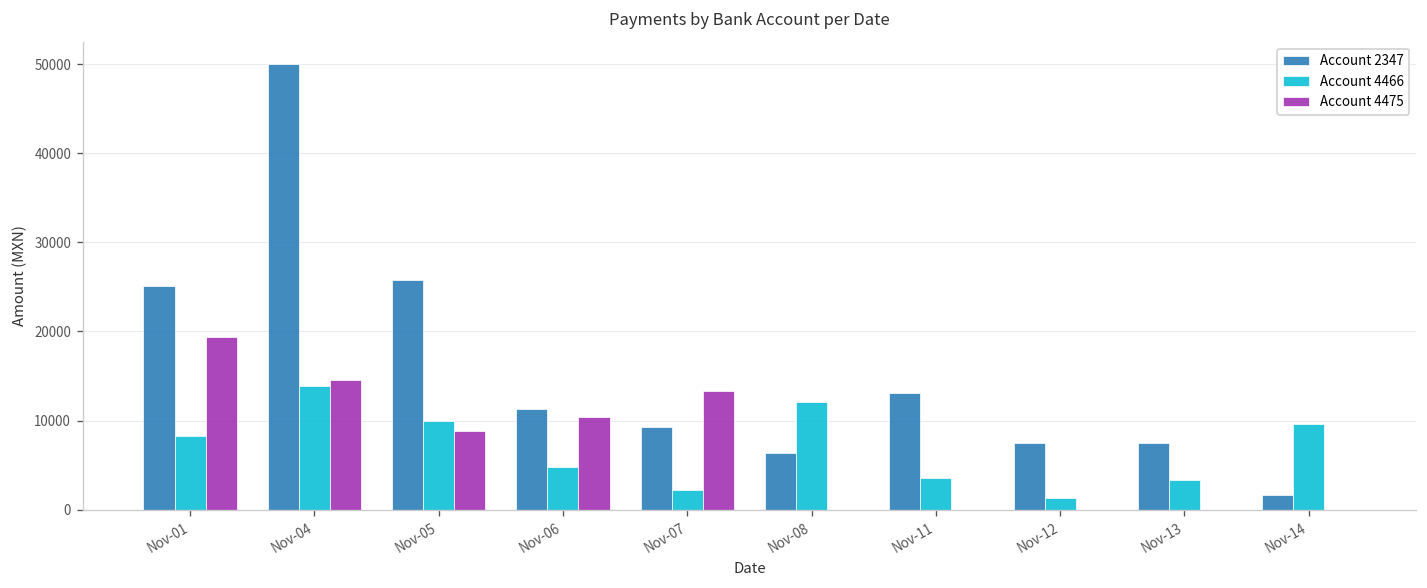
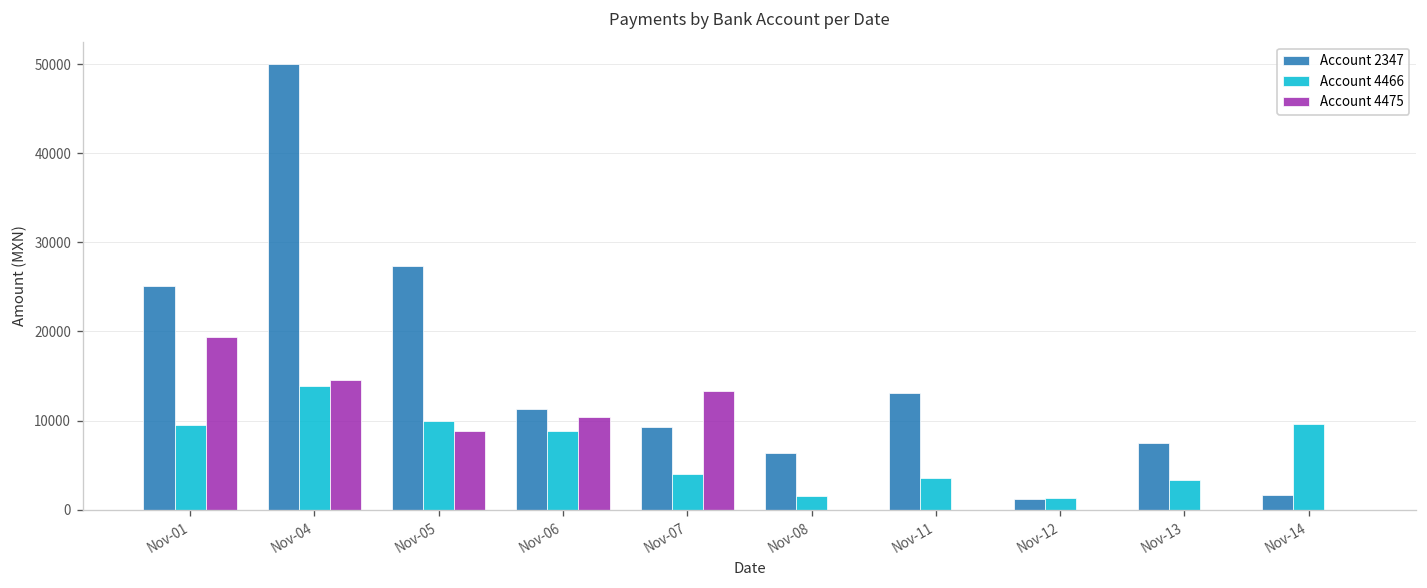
  {
    "Account 2347": {
      "Nov-01": 25000,
      "Nov-04": 50000,
-     "Nov-05": 26000,
+     "Nov-05": 27000,
      "Nov-06": 11000,
      "Nov-07": 9000,
      "Nov-08": 6000,
      "Nov-11": 13000,
-     "Nov-12": 7000,
+     "Nov-12": 1000,
      "Nov-13": 7000,
      "Nov-14": 2000
    },
    "Account 4466": {
-     "Nov-01": 8000,
+     "Nov-01": 9000,
      "Nov-04": 14000,
      "Nov-05": 10000,
-     "Nov-06": 5000,
-     "Nov-07": 2000,
-     "Nov-08": 12000,
+     "Nov-06": 9000,
+     "Nov-07": 4000,
+     "Nov-08": 2000,
      "Nov-11": 4000,
      "Nov-12": 1000,
      "Nov-13": 3000,
      "Nov-14": 10000
    },
    "Account 4475": {
      "Nov-01": 19000,
      "Nov-04": 15000,
      "Nov-05": 9000,
      "Nov-06": 10000,
      "Nov-07": 13000,
      "Nov-08": 0,
      "Nov-11": 0,
      "Nov-12": 0,
      "Nov-13": 0,
      "Nov-14": 0
    }
  }
